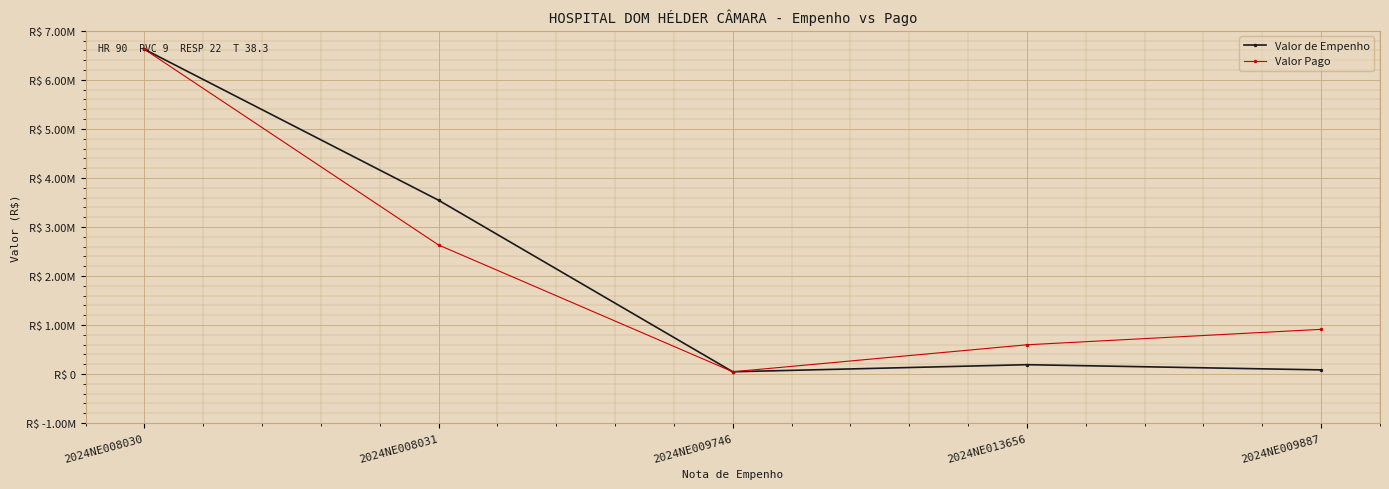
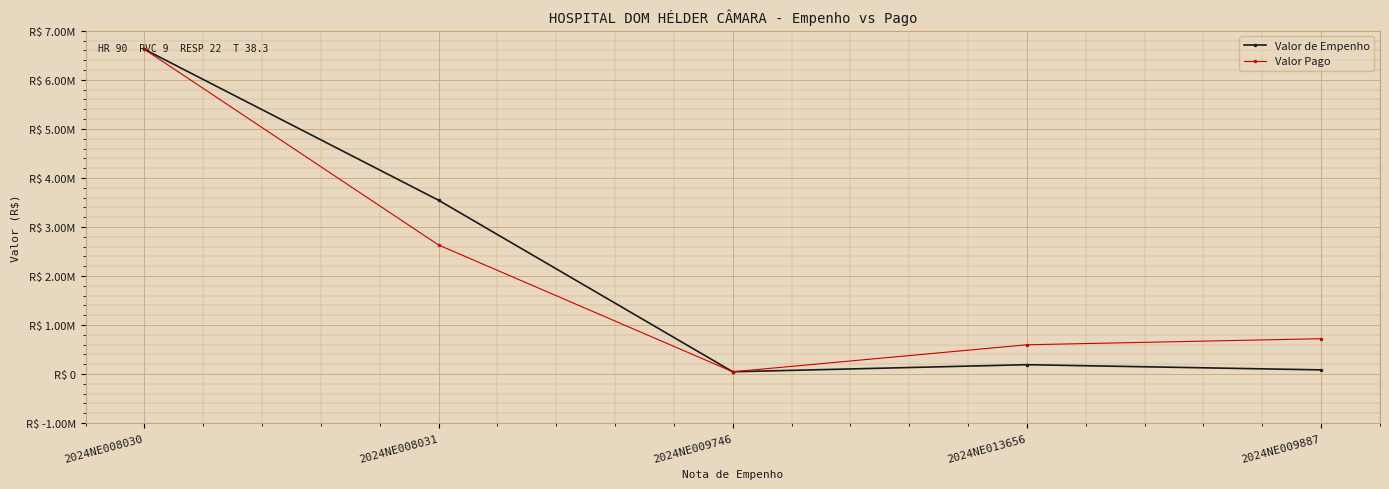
  {
    "Valor de Empenho": {
      "2024NE008031": "R$ 3500000",
      "2024NE013656": "R$ 200000",
      "2024NE009887": "R$ 100000"
    },
    "Valor Pago": {
      "2024NE008031": "R$ 2600000",
      "2024NE013656": "R$ 600000",
-     "2024NE009887": "R$ 900000"
+     "2024NE009887": "R$ 700000"
    }
  }
